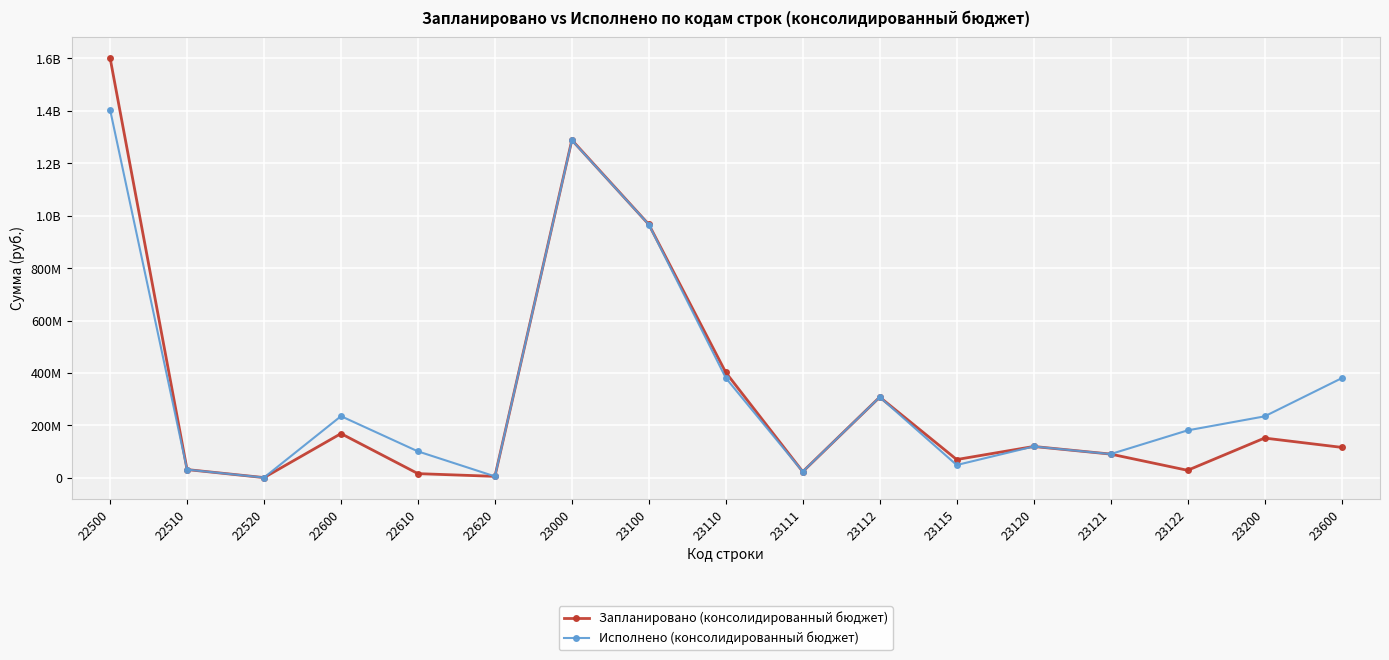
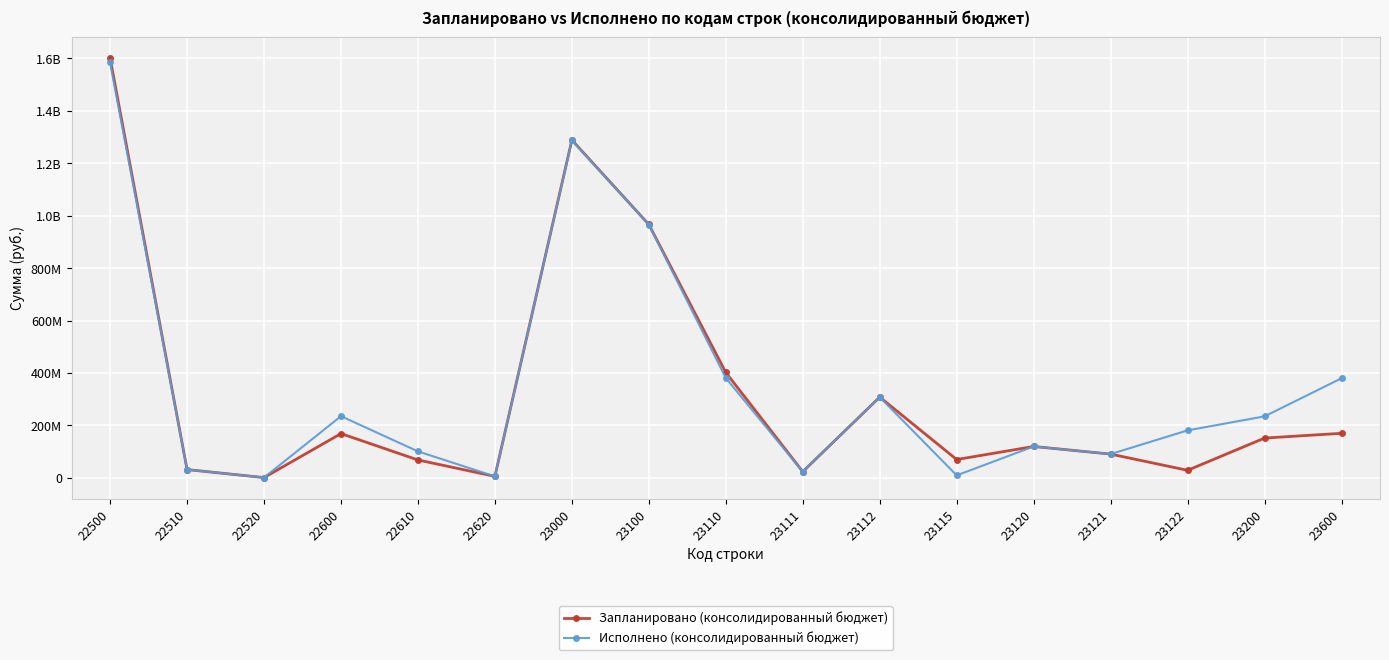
  {
    "Запланировано (консолидированный бюджет)": {
      "22500": 1600000000,
      "22600": 170000000,
-     "22610": 20000000,
+     "22610": 70000000,
      "23110": 400000000,
      "23115": 70000000,
      "23122": 30000000,
      "23200": 150000000,
-     "23600": 120000000
+     "23600": 170000000
    },
    "Исполнено (консолидированный бюджет)": {
-     "22500": 1400000000,
+     "22500": 1580000000,
      "22600": 240000000,
      "22610": 100000000,
      "23110": 380000000,
-     "23115": 50000000,
+     "23115": 10000000,
      "23122": 180000000,
      "23200": 230000000,
      "23600": 380000000
    }
  }
